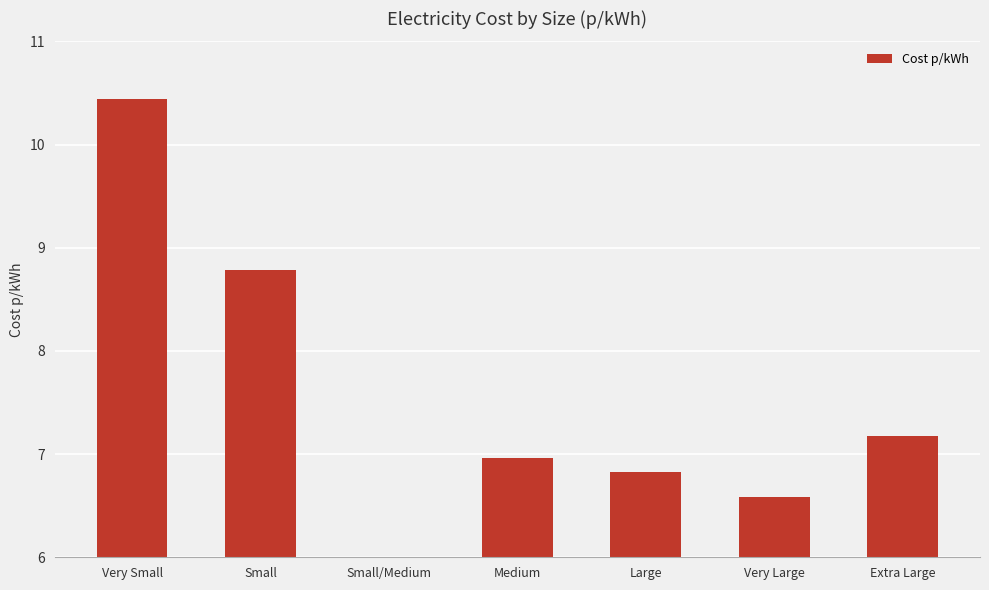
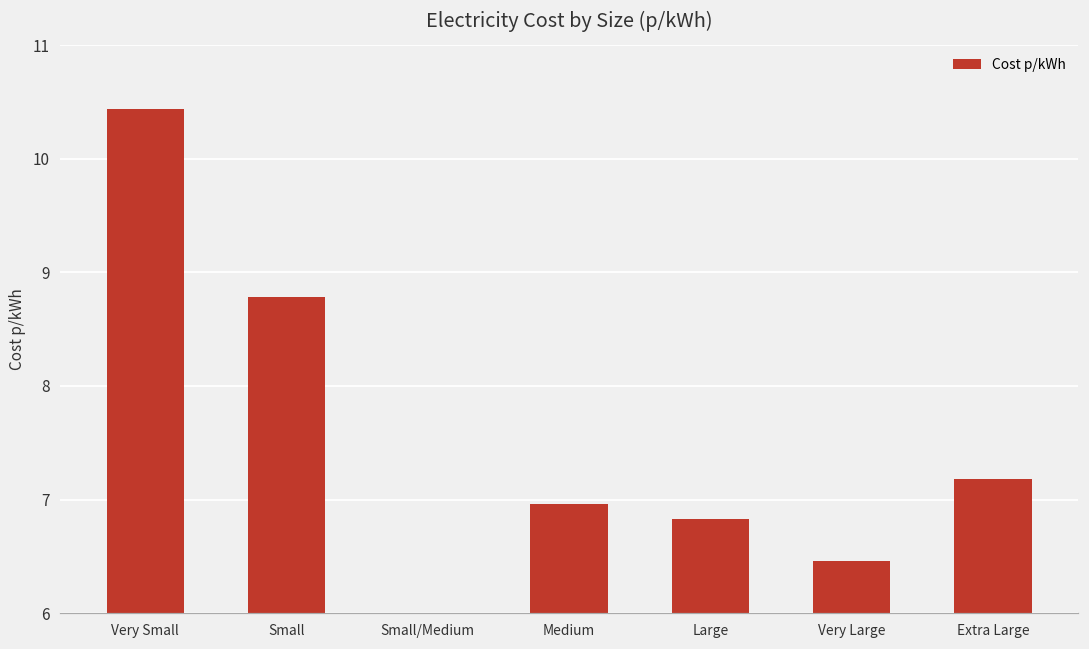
  {
    "Very Small": 10.44,
    "Small": 8.78,
    "Medium": 6.96,
    "Large": 6.83,
-   "Very Large": 6.58,
+   "Very Large": 6.46,
    "Extra Large": 7.18
  }
